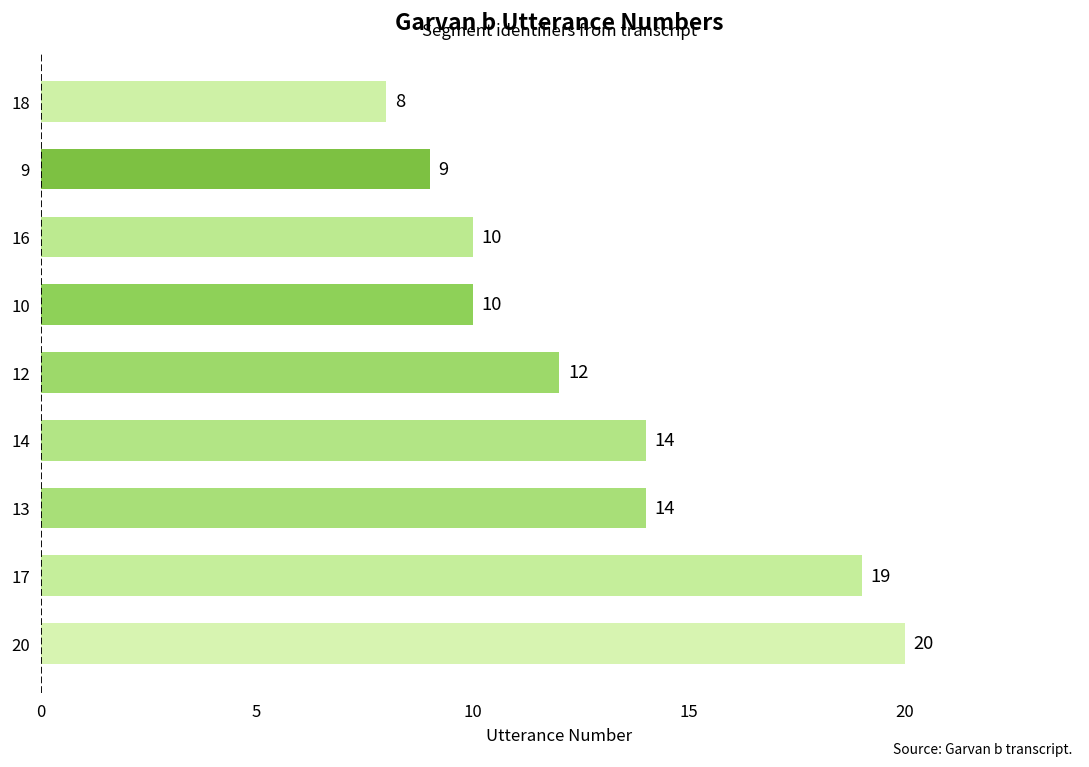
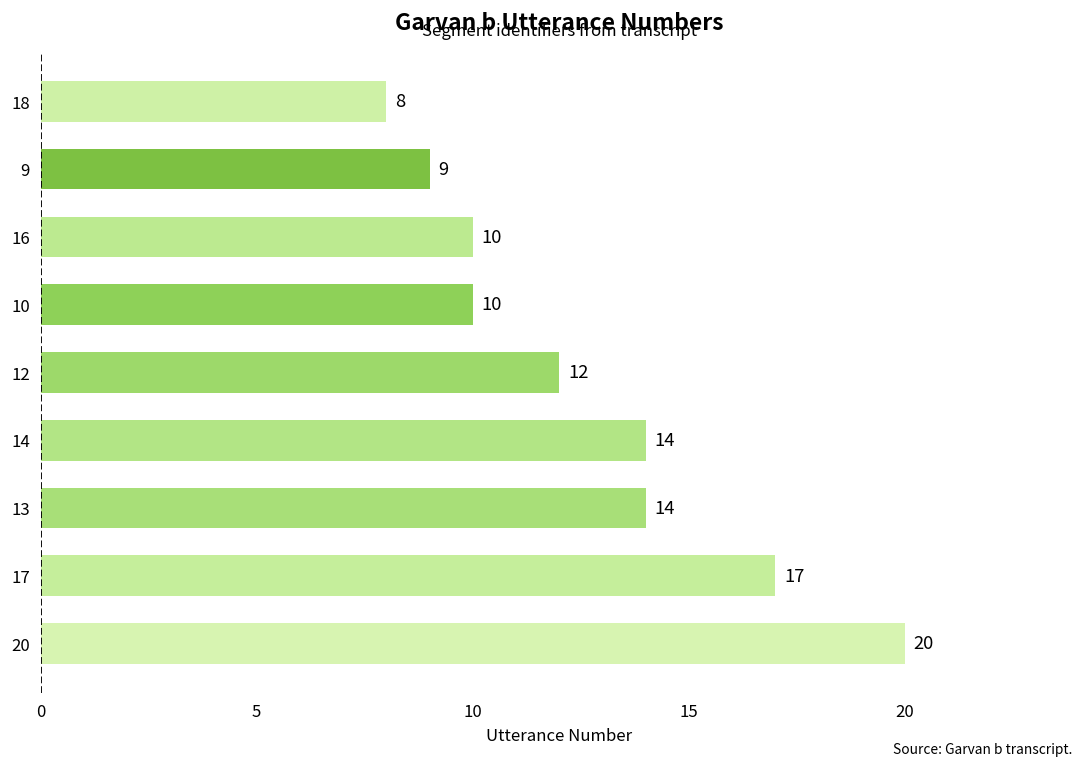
  {
    "18": 8,
    "9": 9,
    "16": 10,
    "10": 10,
    "12": 12,
    "14": 14,
    "13": 14,
-   "17": 19,
+   "17": 17,
    "20": 20
  }
